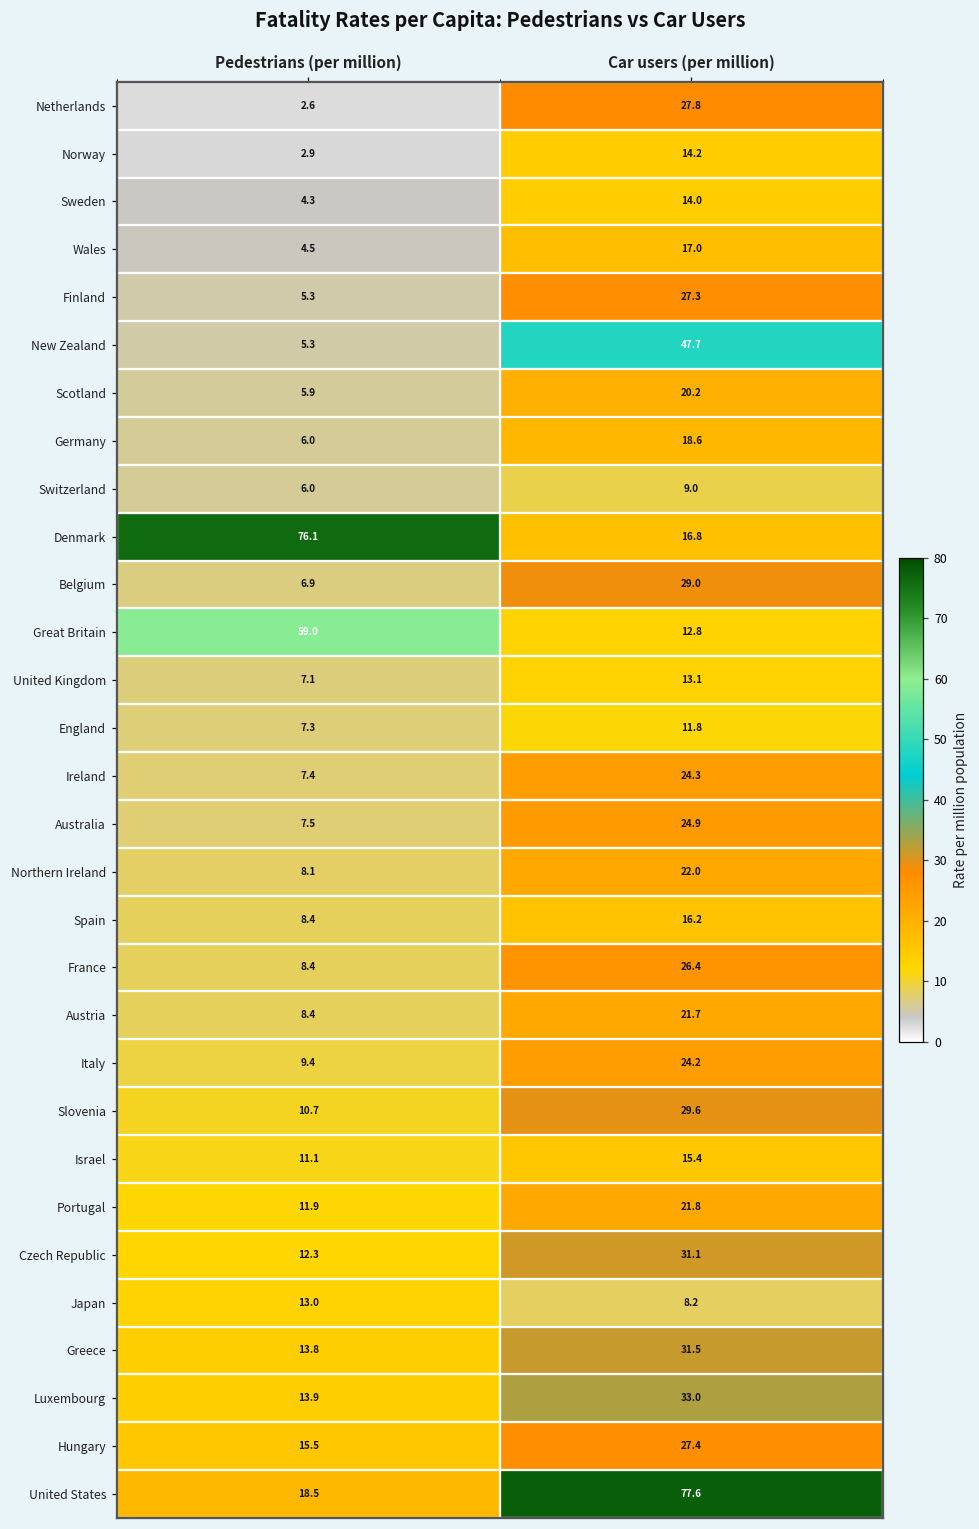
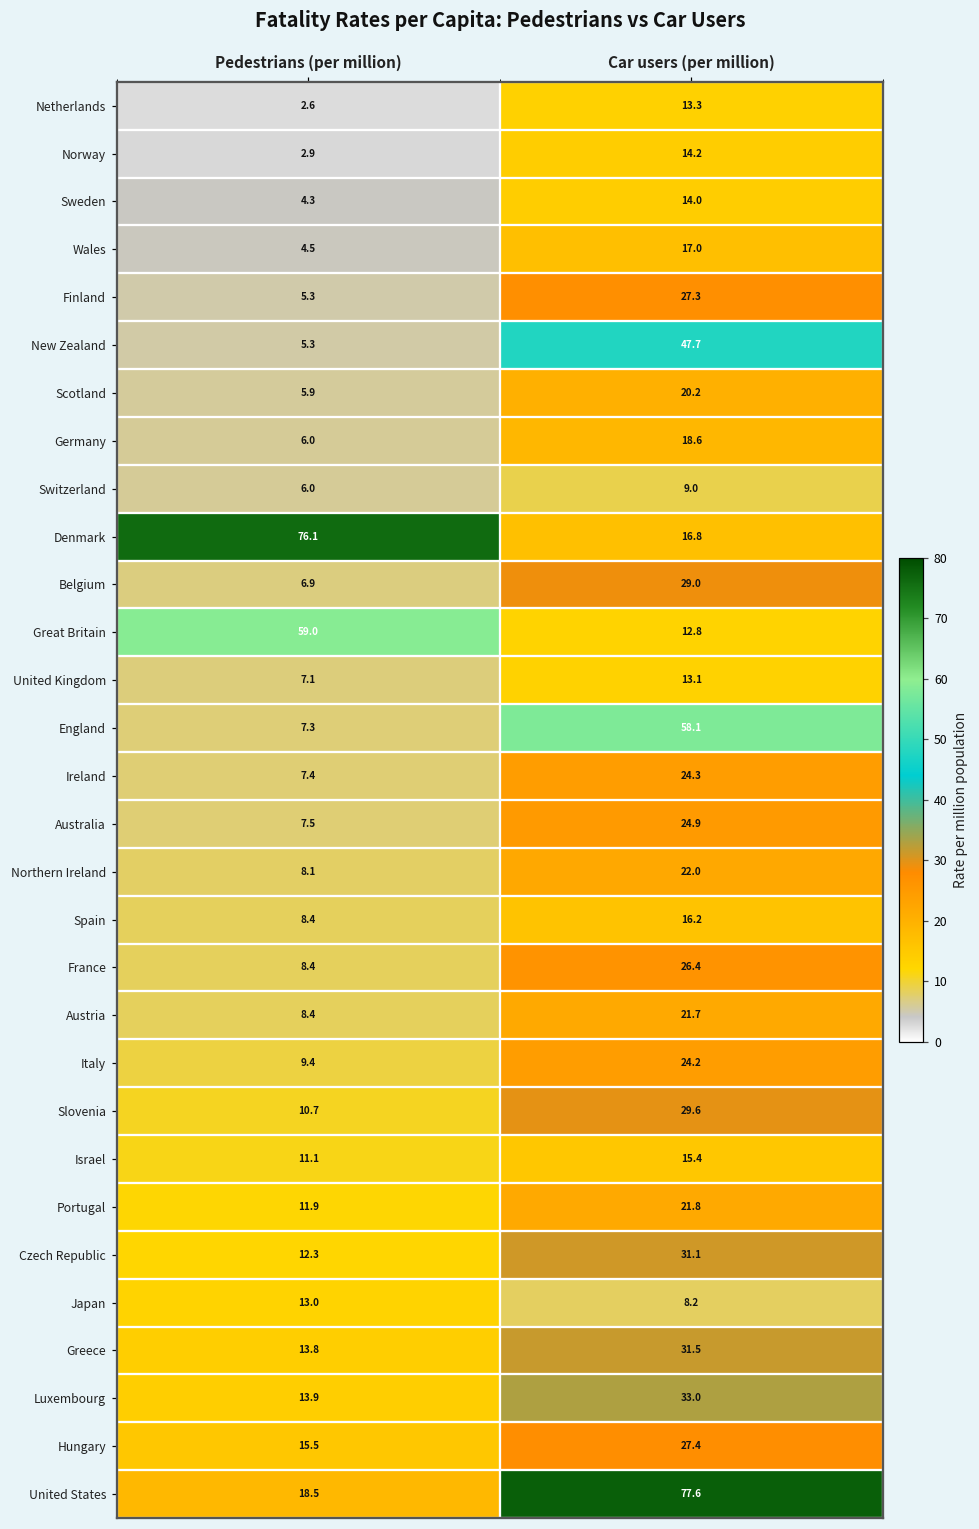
  {
    "Netherlands": {
      "Pedestrians (per million)": 2.6,
-     "Car users (per million)": 27.8
+     "Car users (per million)": 13.3
    },
    "Norway": {
      "Pedestrians (per million)": 2.9,
      "Car users (per million)": 14.2
    },
    "Sweden": {
      "Pedestrians (per million)": 4.3,
      "Car users (per million)": 14.0
    },
    "Wales": {
      "Pedestrians (per million)": 4.5,
      "Car users (per million)": 17.0
    },
    "Finland": {
      "Pedestrians (per million)": 5.3,
      "Car users (per million)": 27.3
    },
    "New Zealand": {
      "Pedestrians (per million)": 5.3,
      "Car users (per million)": 47.7
    },
    "Scotland": {
      "Pedestrians (per million)": 5.9,
      "Car users (per million)": 20.2
    },
    "Germany": {
      "Pedestrians (per million)": 6.0,
      "Car users (per million)": 18.6
    },
    "Switzerland": {
      "Pedestrians (per million)": 6.0,
      "Car users (per million)": 9.0
    },
    "Denmark": {
      "Pedestrians (per million)": 76.1,
      "Car users (per million)": 16.8
    },
    "Belgium": {
      "Pedestrians (per million)": 6.9,
      "Car users (per million)": 29.0
    },
    "Great Britain": {
      "Pedestrians (per million)": 59.0,
      "Car users (per million)": 12.8
    },
    "United Kingdom": {
      "Pedestrians (per million)": 7.1,
      "Car users (per million)": 13.1
    },
    "England": {
      "Pedestrians (per million)": 7.3,
-     "Car users (per million)": 11.8
+     "Car users (per million)": 58.1
    },
    "Ireland": {
      "Pedestrians (per million)": 7.4,
      "Car users (per million)": 24.3
    },
    "Australia": {
      "Pedestrians (per million)": 7.5,
      "Car users (per million)": 24.9
    },
    "Northern Ireland": {
      "Pedestrians (per million)": 8.1,
      "Car users (per million)": 22.0
    },
    "Spain": {
      "Pedestrians (per million)": 8.4,
      "Car users (per million)": 16.2
    },
    "France": {
      "Pedestrians (per million)": 8.4,
      "Car users (per million)": 26.4
    },
    "Austria": {
      "Pedestrians (per million)": 8.4,
      "Car users (per million)": 21.7
    },
    "Italy": {
      "Pedestrians (per million)": 9.4,
      "Car users (per million)": 24.2
    },
    "Slovenia": {
      "Pedestrians (per million)": 10.7,
      "Car users (per million)": 29.6
    },
    "Israel": {
      "Pedestrians (per million)": 11.1,
      "Car users (per million)": 15.4
    },
    "Portugal": {
      "Pedestrians (per million)": 11.9,
      "Car users (per million)": 21.8
    },
    "Czech Republic": {
      "Pedestrians (per million)": 12.3,
      "Car users (per million)": 31.1
    },
    "Japan": {
      "Pedestrians (per million)": 13.0,
      "Car users (per million)": 8.2
    },
    "Greece": {
      "Pedestrians (per million)": 13.8,
      "Car users (per million)": 31.5
    },
    "Luxembourg": {
      "Pedestrians (per million)": 13.9,
      "Car users (per million)": 33.0
    },
    "Hungary": {
      "Pedestrians (per million)": 15.5,
      "Car users (per million)": 27.4
    },
    "United States": {
      "Pedestrians (per million)": 18.5,
      "Car users (per million)": 77.6
    }
  }
